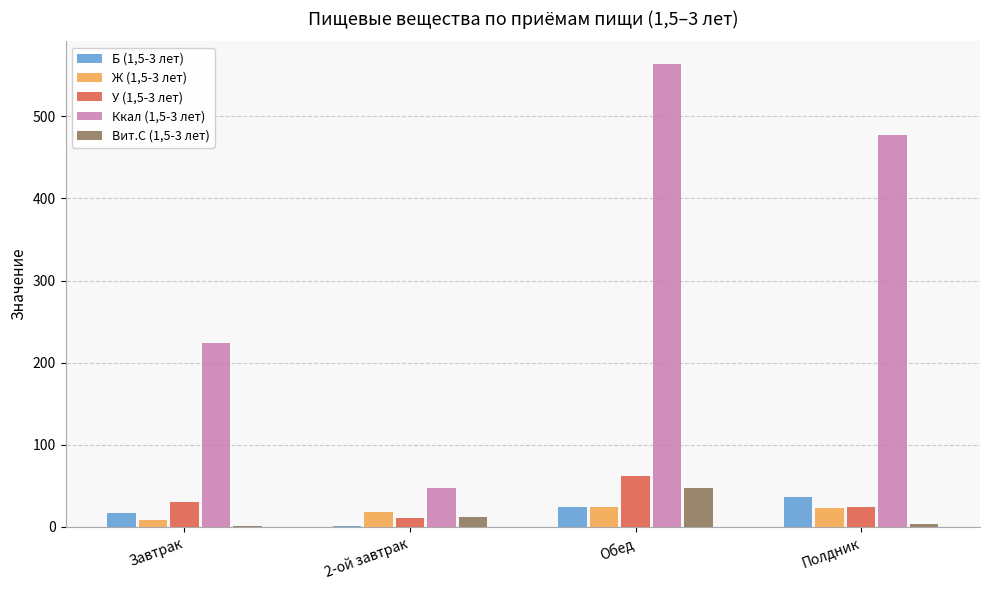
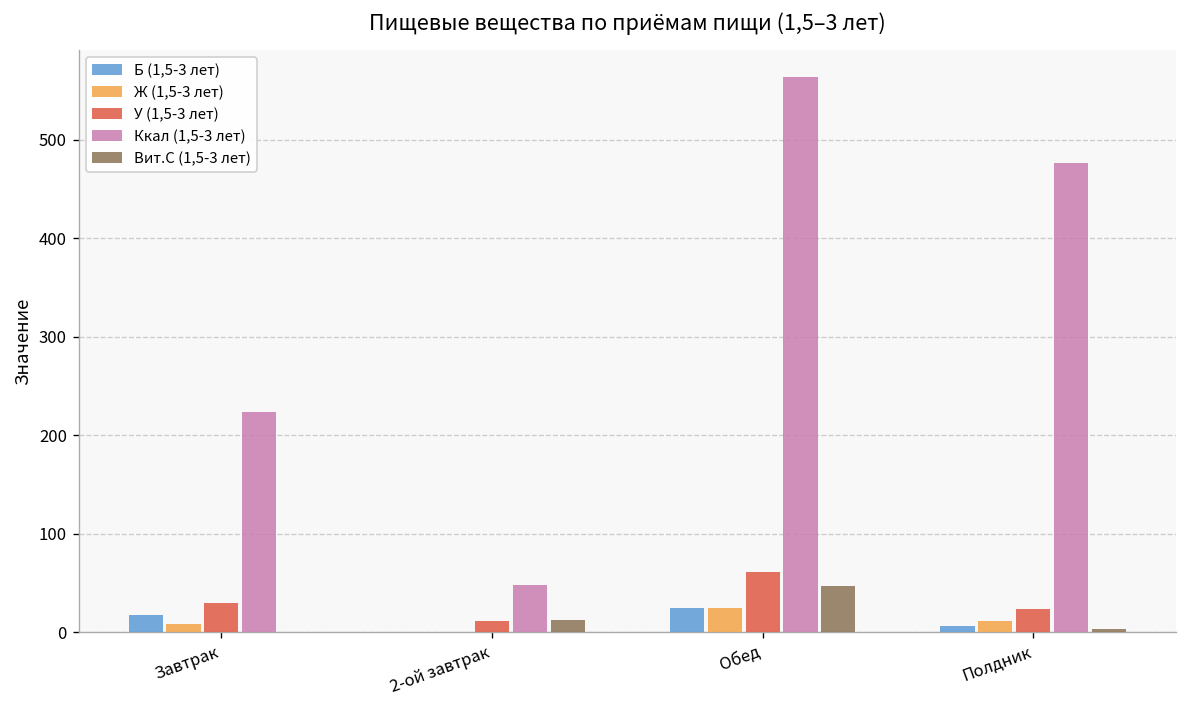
  {
    "Б (1,5-3 лет)": {
      "Завтрак": 20,
      "Обед": 20,
-     "Полдник": 40
+     "Полдник": 10
    },
    "Ж (1,5-3 лет)": {
      "Завтрак": 10,
-     "2-ой завтрак": 20,
+     "2-ой завтрак": 0,
      "Обед": 20,
-     "Полдник": 20
+     "Полдник": 10
    },
    "У (1,5-3 лет)": {
      "Завтрак": 30,
      "2-ой завтрак": 10,
      "Обед": 60,
      "Полдник": 20
    },
    "Ккал (1,5-3 лет)": {
      "Завтрак": 220,
      "2-ой завтрак": 50,
      "Обед": 560,
      "Полдник": 480
    },
    "Вит.С (1,5-3 лет)": {
      "2-ой завтрак": 10,
      "Обед": 50,
      "Полдник": 0
    }
  }
